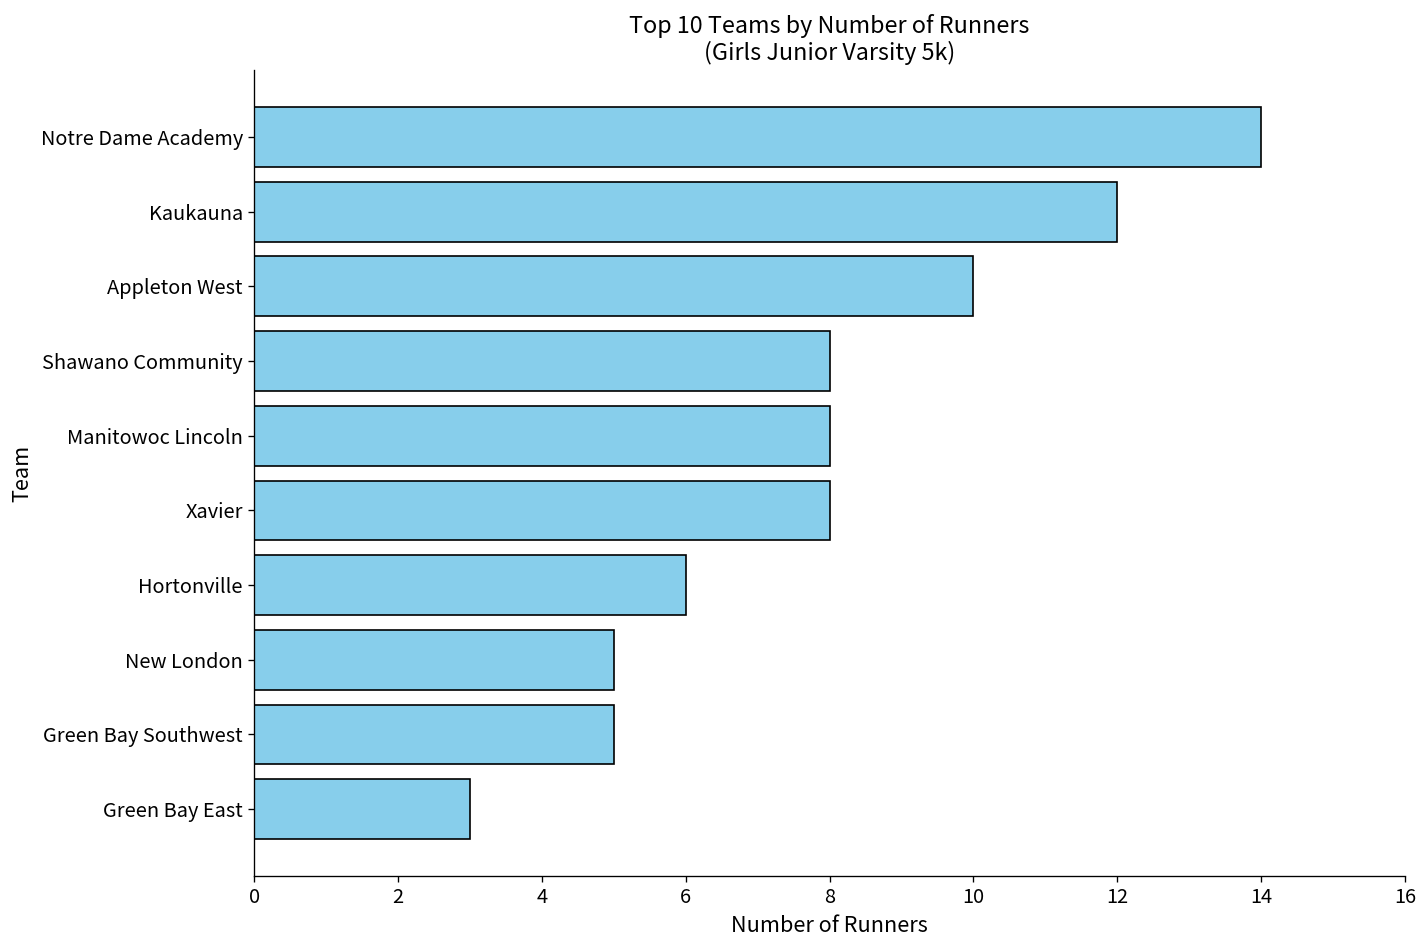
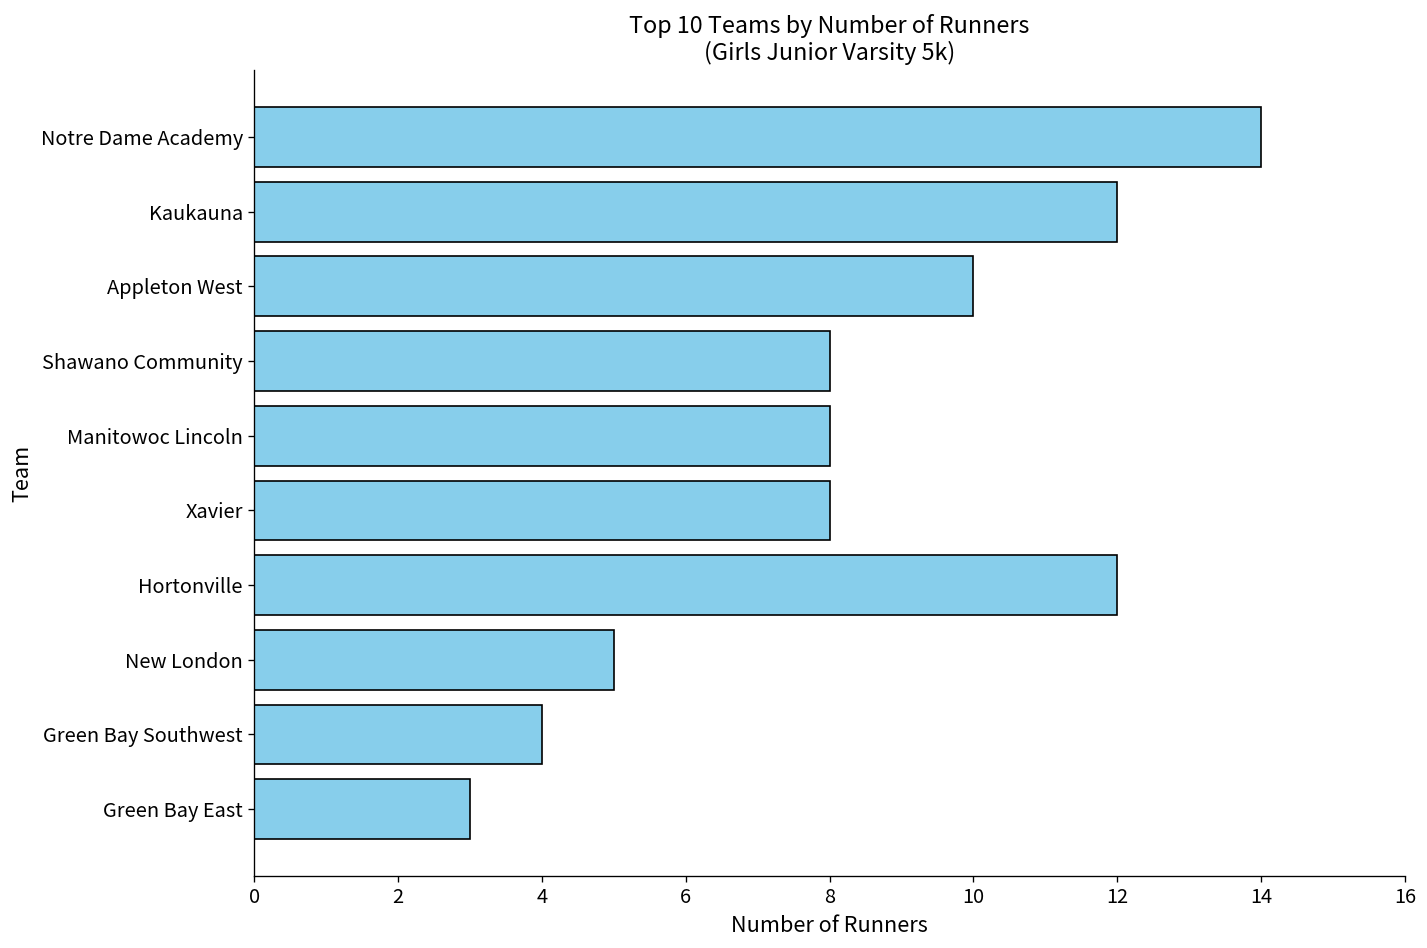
  {
    "Notre Dame Academy": 14,
    "Kaukauna": 12,
    "Appleton West": 10,
    "Shawano Community": 8,
    "Manitowoc Lincoln": 8,
    "Xavier": 8,
-   "Hortonville": 6,
+   "Hortonville": 12,
    "New London": 5,
-   "Green Bay Southwest": 5,
+   "Green Bay Southwest": 4,
    "Green Bay East": 3
  }
